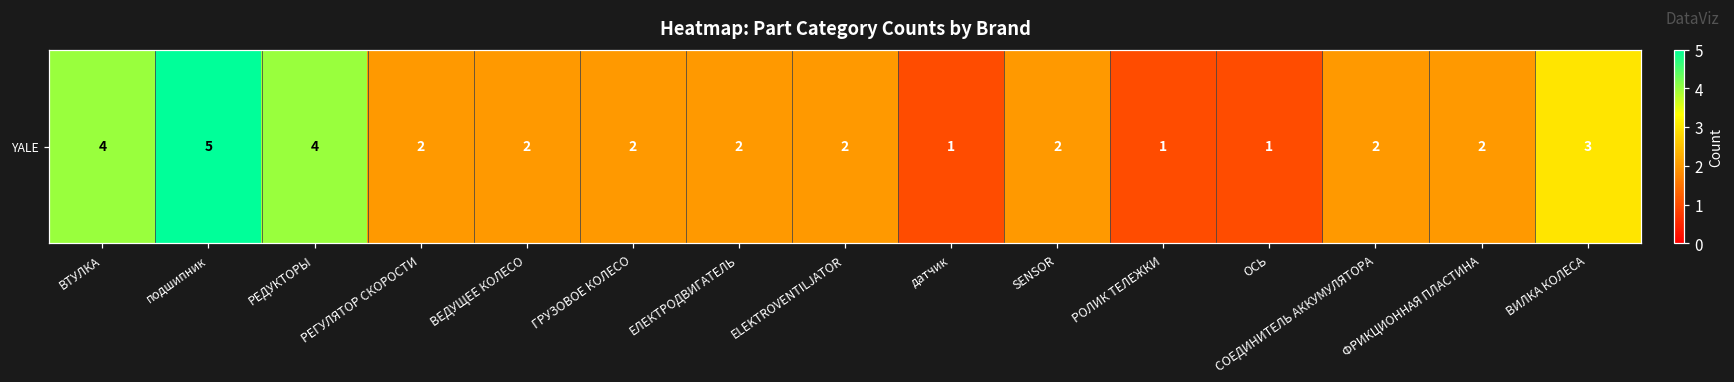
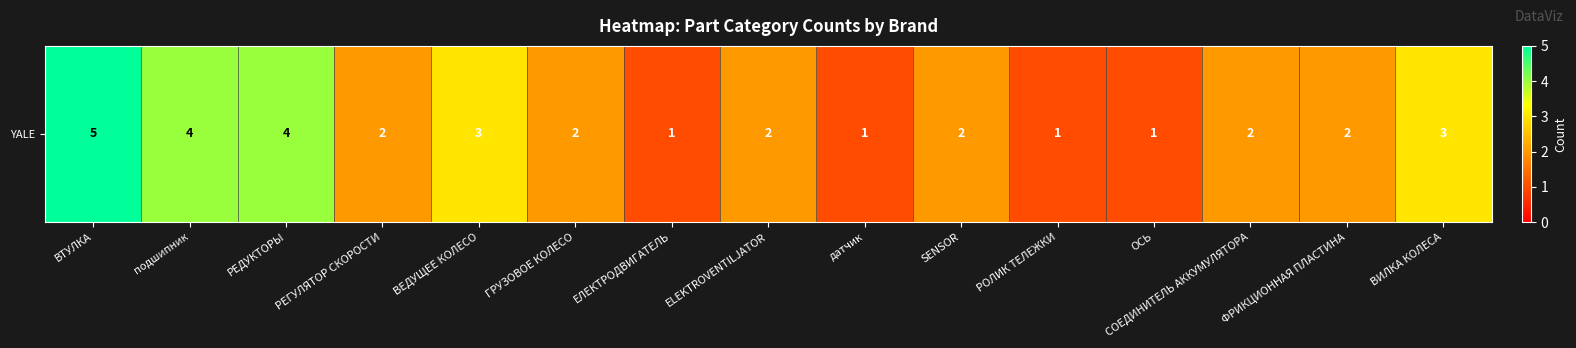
  {
    "YALE": {
-     "ВТУЛКА": 4,
-     "подшипник": 5,
+     "ВТУЛКА": 5,
+     "подшипник": 4,
      "РЕДУКТОРЫ": 4,
      "РЕГУЛЯТОР СКОРОСТИ": 2,
-     "ВЕДУЩЕЕ КОЛЕСО": 2,
+     "ВЕДУЩЕЕ КОЛЕСО": 3,
      "ГРУЗОВОЕ КОЛЕСО": 2,
-     "ЕЛЕКТРОДВИГАТЕЛЬ": 2,
+     "ЕЛЕКТРОДВИГАТЕЛЬ": 1,
      "ELEKTROVENTILJATOR": 2,
      "датчик": 1,
      "SENSOR": 2,
      "РОЛИК ТЕЛЕЖКИ": 1,
      "ОСЬ": 1,
      "СОЕДИНИТЕЛЬ АККУМУЛЯТОРА": 2,
      "ФРИКЦИОННАЯ ПЛАСТИНА": 2,
      "ВИЛКА КОЛЕСА": 3
    }
  }
